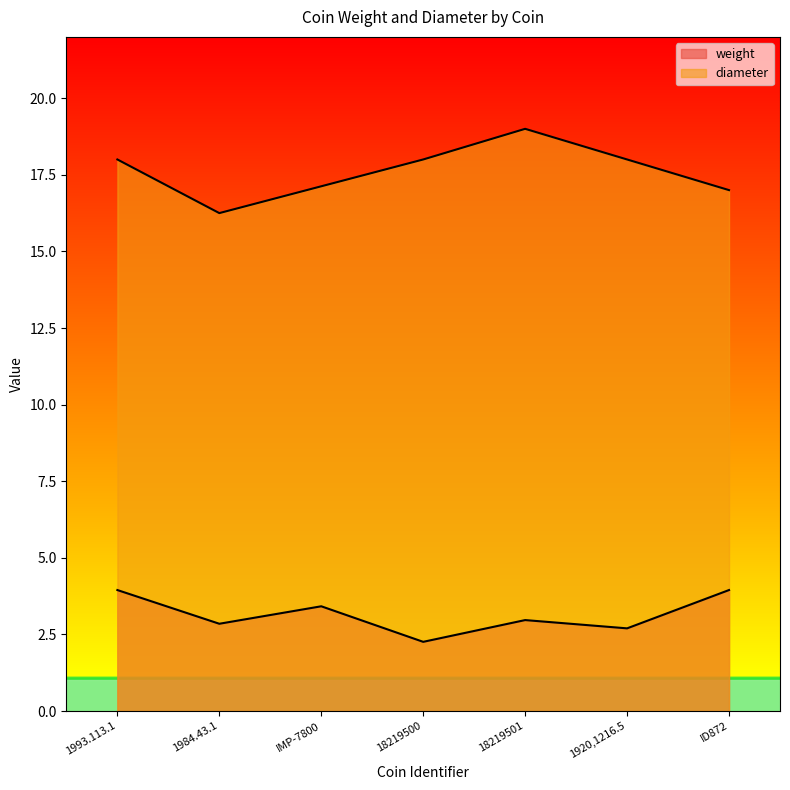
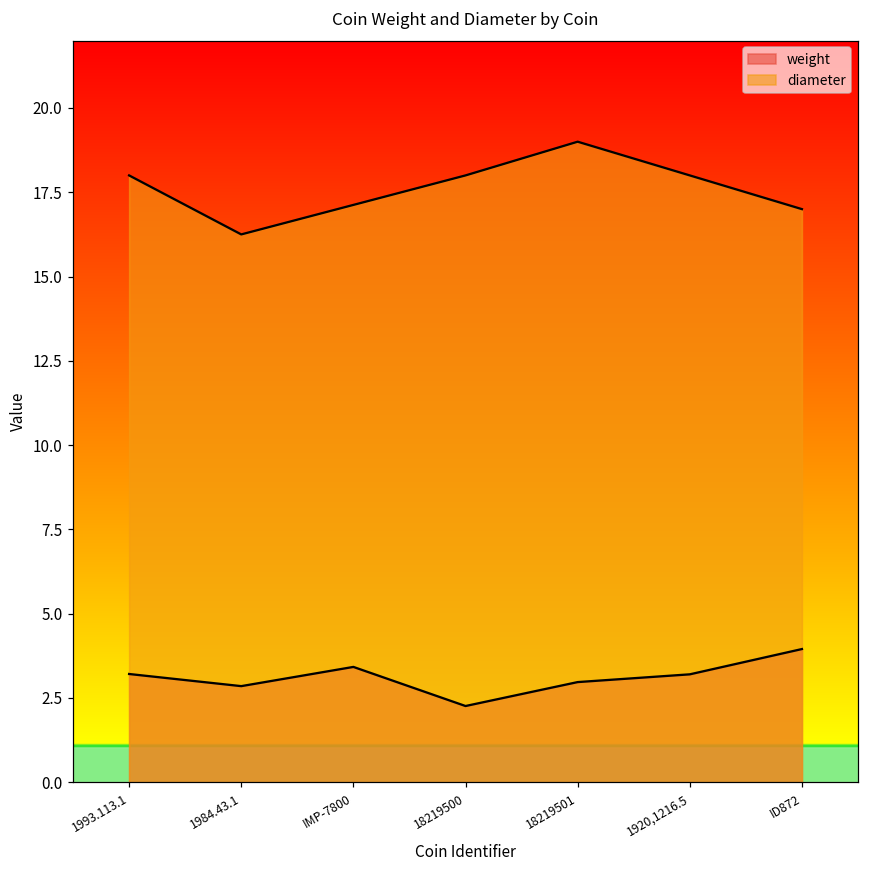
  {
    "weight": {
-     "1993.113.1": 4.0,
+     "1993.113.1": 3.2,
      "1984.43.1": 2.9,
      "IMP-7800": 3.4,
      "18219500": 2.3,
      "18219501": 3.0,
-     "1920,1216.5": 2.7,
+     "1920,1216.5": 3.2,
      "ID872": 4.0
    },
    "diameter": {
      "1993.113.1": 18.0,
      "1984.43.1": 16.3,
      "18219500": 18.0,
      "18219501": 19.0,
      "ID872": 17.0
    }
  }
